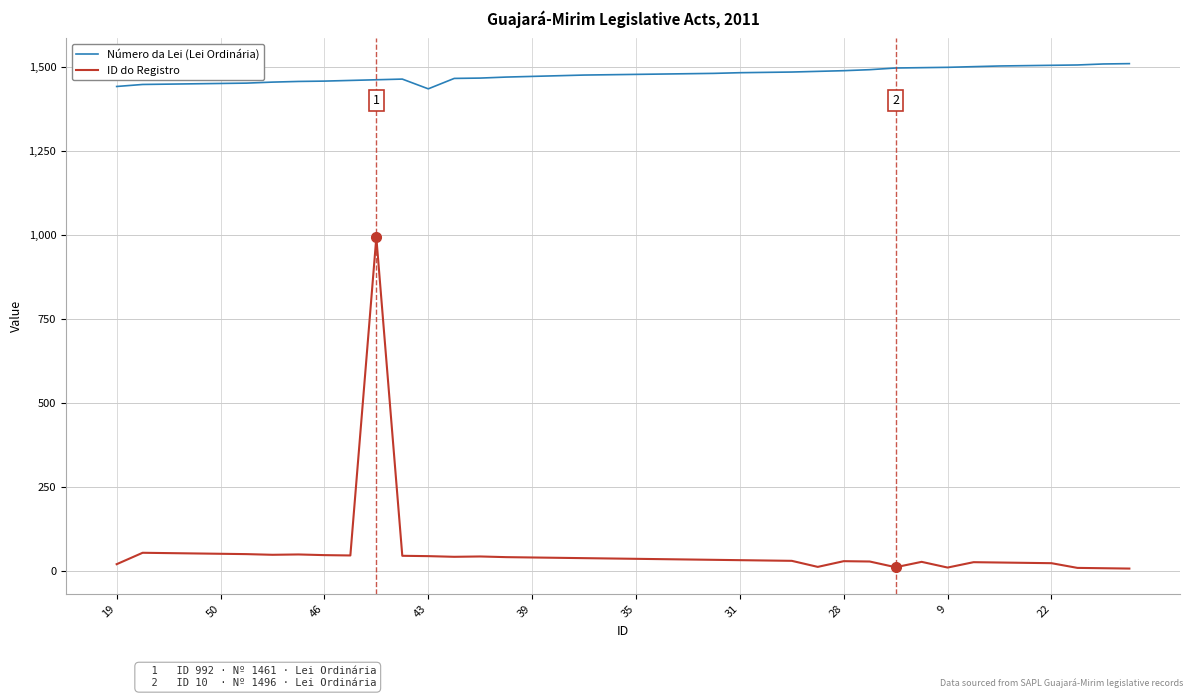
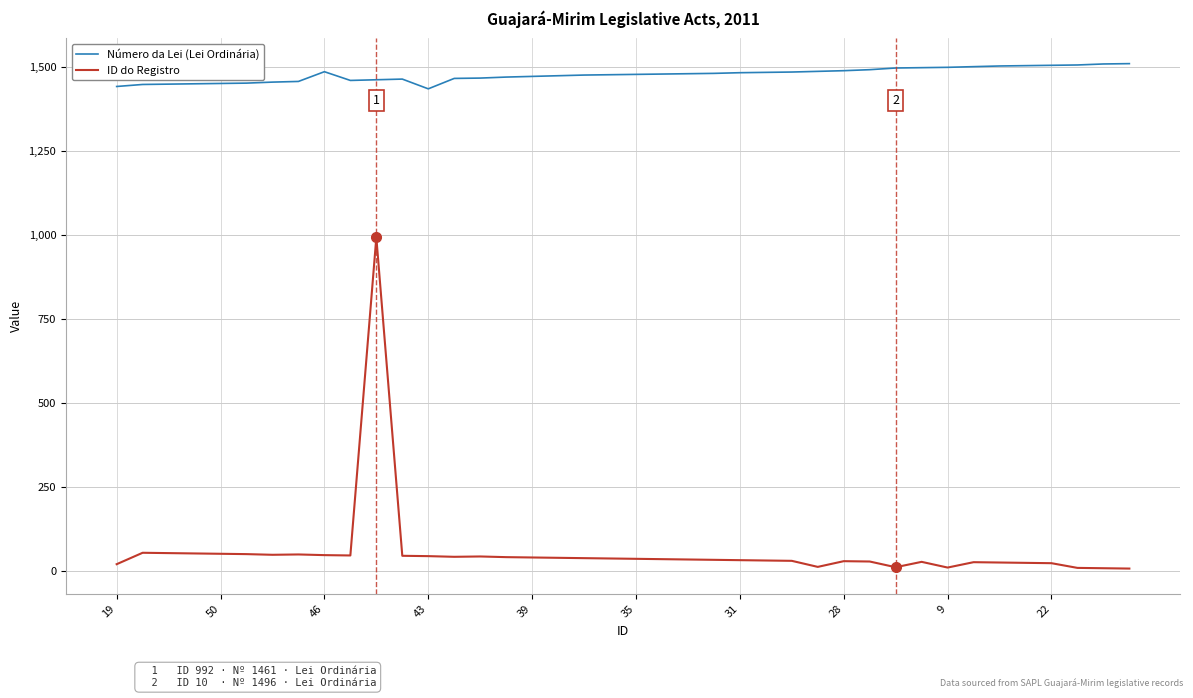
  {
    "Número da Lei (Lei Ordinária)": {
      "50": "1,450",
-     "46": "1,460",
+     "46": "1,490",
      "43": "1,430",
      "28": "1,490"
    }
  }
